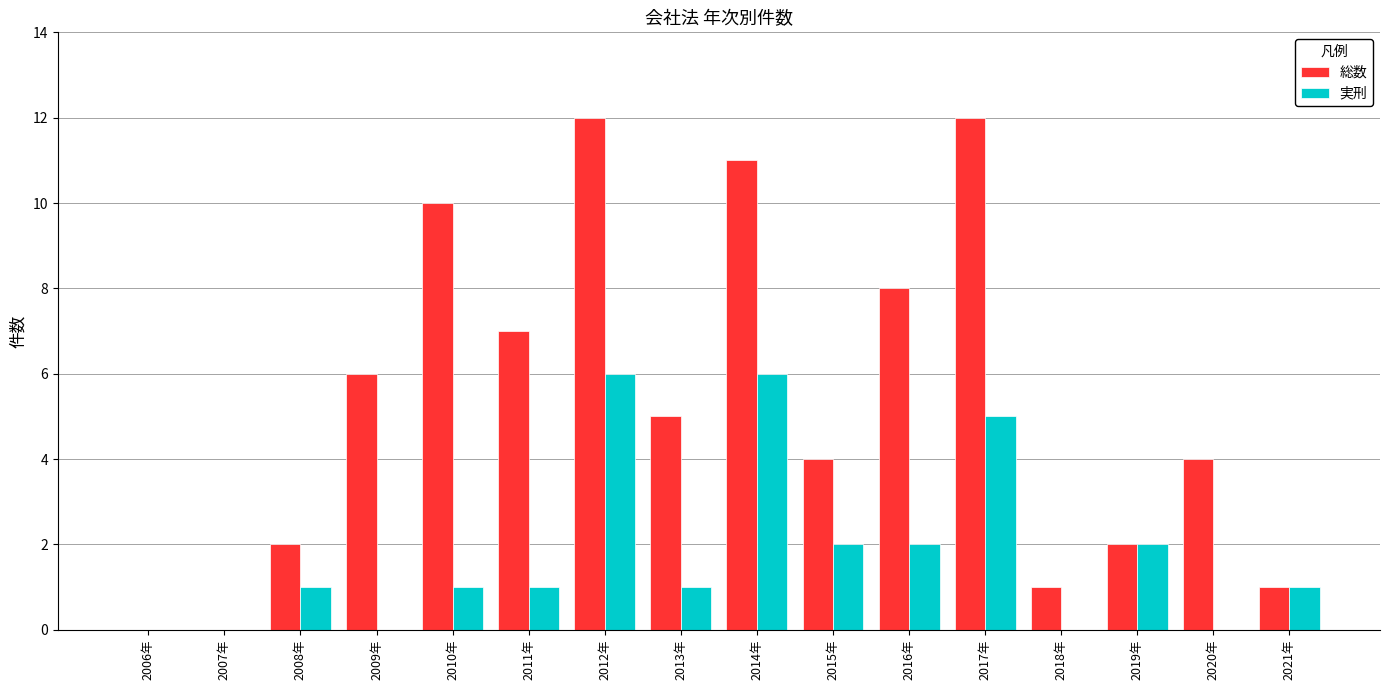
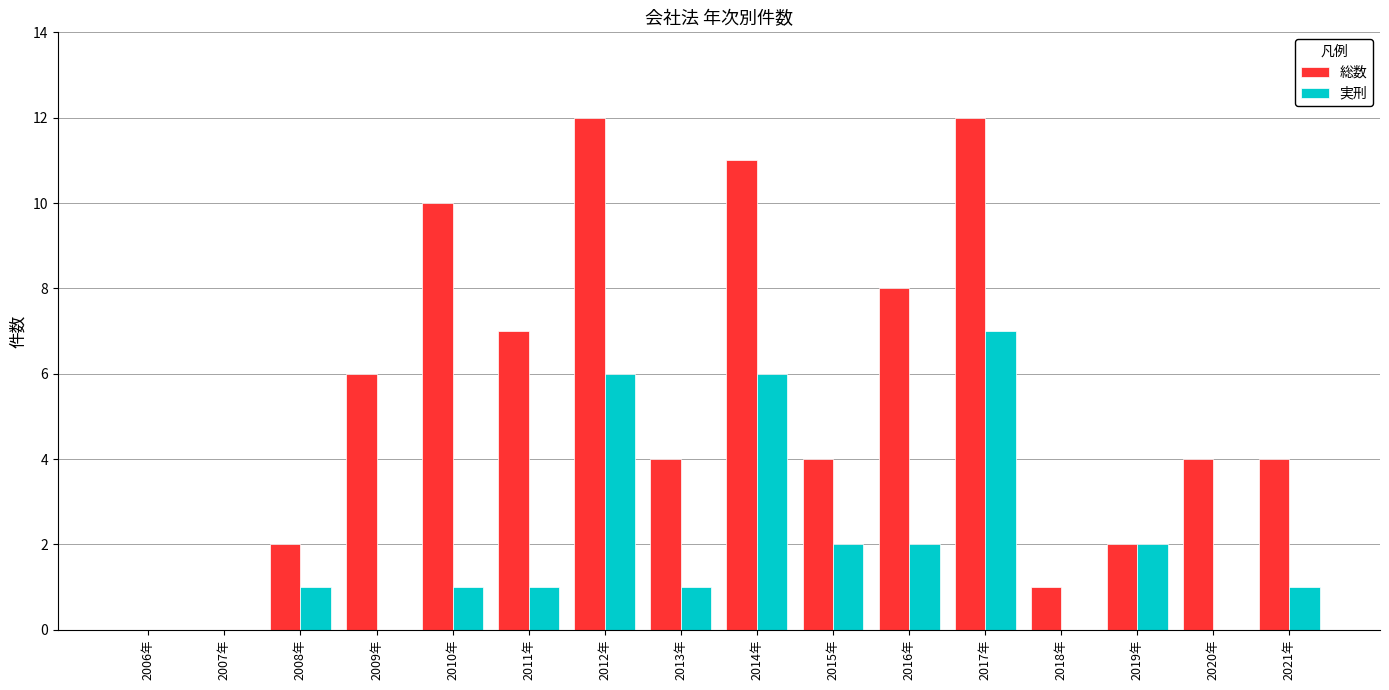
  {
    "総数": {
      "2006年": 0,
      "2007年": 0,
      "2008年": 2,
      "2009年": 6,
      "2010年": 10,
      "2011年": 7,
      "2012年": 12,
-     "2013年": 5,
+     "2013年": 4,
      "2014年": 11,
      "2015年": 4,
      "2016年": 8,
      "2017年": 12,
      "2018年": 1,
      "2019年": 2,
      "2020年": 4,
-     "2021年": 1
+     "2021年": 4
    },
    "実刑": {
      "2006年": 0,
      "2007年": 0,
      "2008年": 1,
      "2009年": 0,
      "2010年": 1,
      "2011年": 1,
      "2012年": 6,
      "2013年": 1,
      "2014年": 6,
      "2015年": 2,
      "2016年": 2,
-     "2017年": 5,
+     "2017年": 7,
      "2018年": 0,
      "2019年": 2,
      "2020年": 0,
      "2021年": 1
    }
  }
